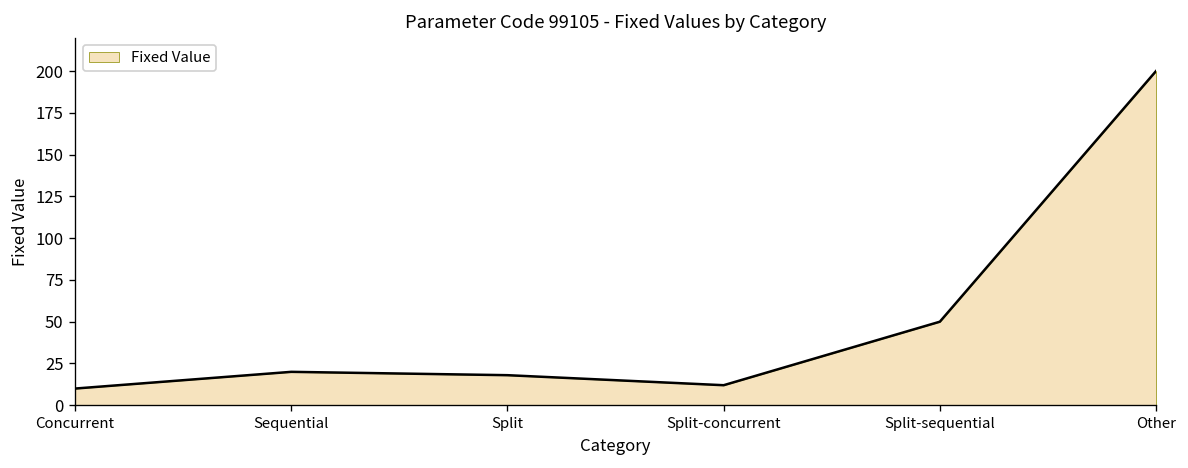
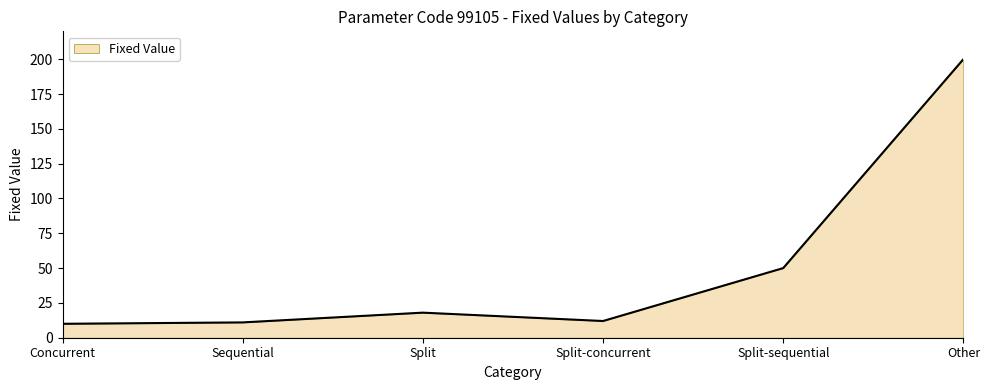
  {
    "Concurrent": 10,
-   "Sequential": 20,
+   "Sequential": 11,
    "Split": 18,
    "Split-concurrent": 12,
    "Split-sequential": 50,
    "Other": 200
  }
